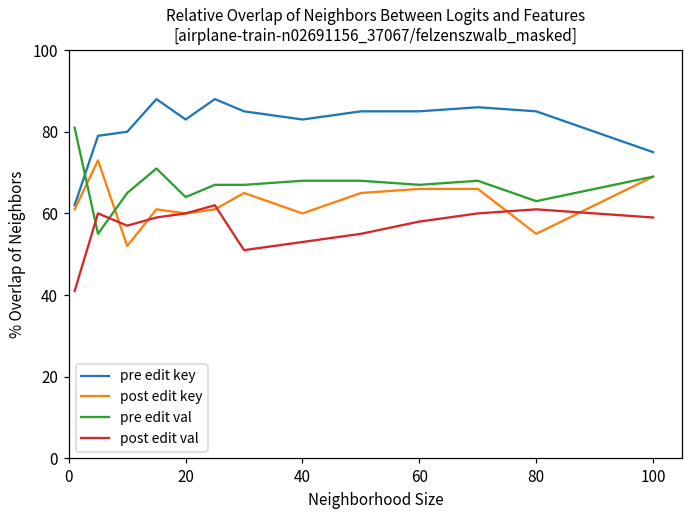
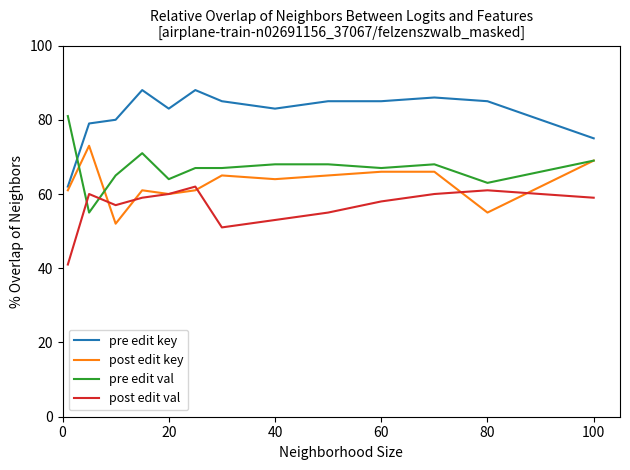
  {
    "pre edit key": {
      "20": 83,
      "40": 83,
      "60": 85,
      "80": 85,
      "100": 75
    },
    "post edit key": {
-     "40": 60,
+     "40": 64,
      "60": 66,
      "80": 55
    },
    "pre edit val": {
      "20": 64,
      "40": 68,
      "60": 67,
      "80": 63
    },
    "post edit val": {
      "40": 53,
      "60": 58,
      "80": 61,
      "100": 59
    }
  }
